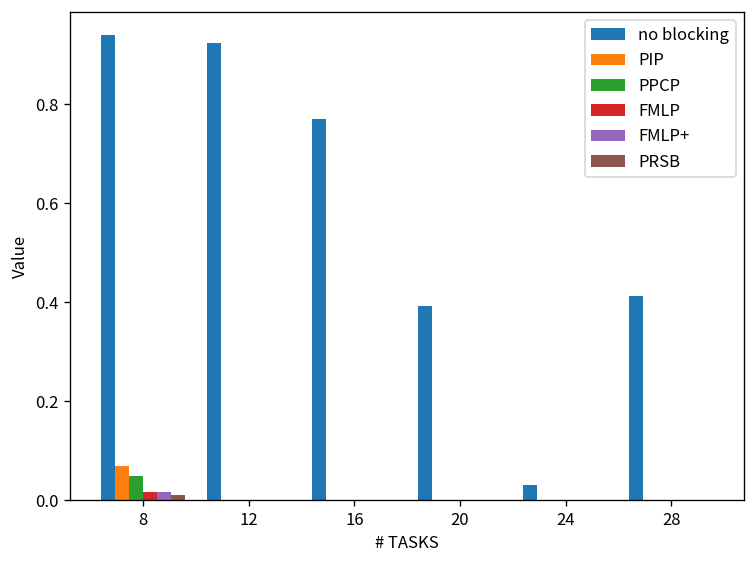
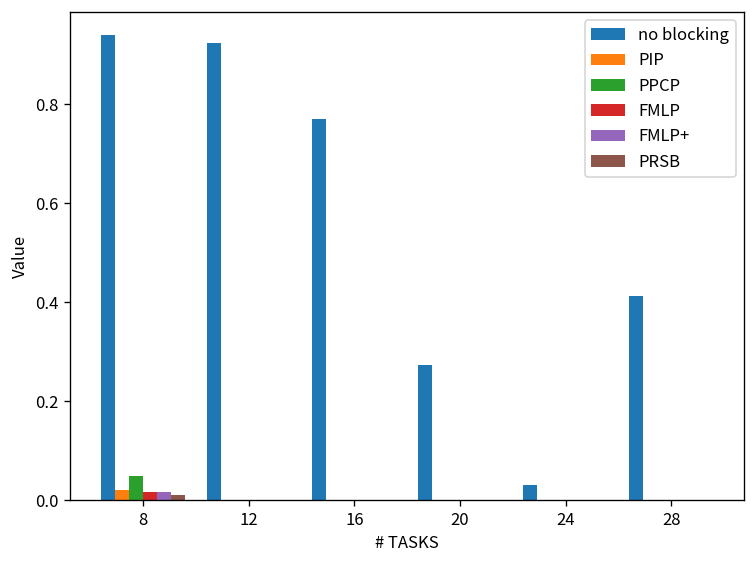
  {
    "no blocking": {
      "8": 0.94,
      "12": 0.92,
      "16": 0.77,
-     "20": 0.39,
+     "20": 0.27,
      "24": 0.03,
      "28": 0.41
    },
    "PIP": {
-     "8": 0.07,
+     "8": 0.02,
      "12": 0.00,
      "16": 0.00,
      "20": 0.00,
      "24": 0.00,
      "28": 0.00
    },
    "PPCP": {
      "8": 0.05,
      "12": 0.00,
      "16": 0.00,
      "20": 0.00,
      "24": 0.00,
      "28": 0.00
    },
    "FMLP": {
      "8": 0.02,
      "12": 0.00,
      "16": 0.00,
      "20": 0.00,
      "24": 0.00,
      "28": 0.00
    },
    "FMLP+": {
      "8": 0.02,
      "12": 0.00,
      "16": 0.00,
      "20": 0.00,
      "24": 0.00,
      "28": 0.00
    },
    "PRSB": {
      "8": 0.01,
      "12": 0.00,
      "16": 0.00,
      "20": 0.00,
      "24": 0.00,
      "28": 0.00
    }
  }
